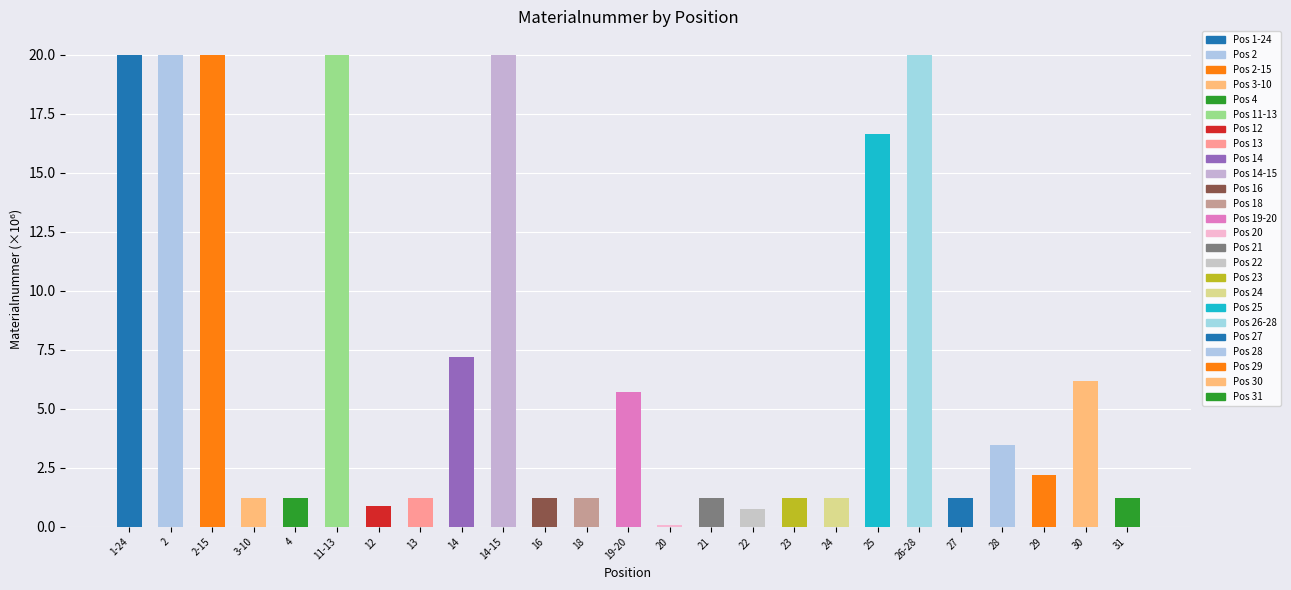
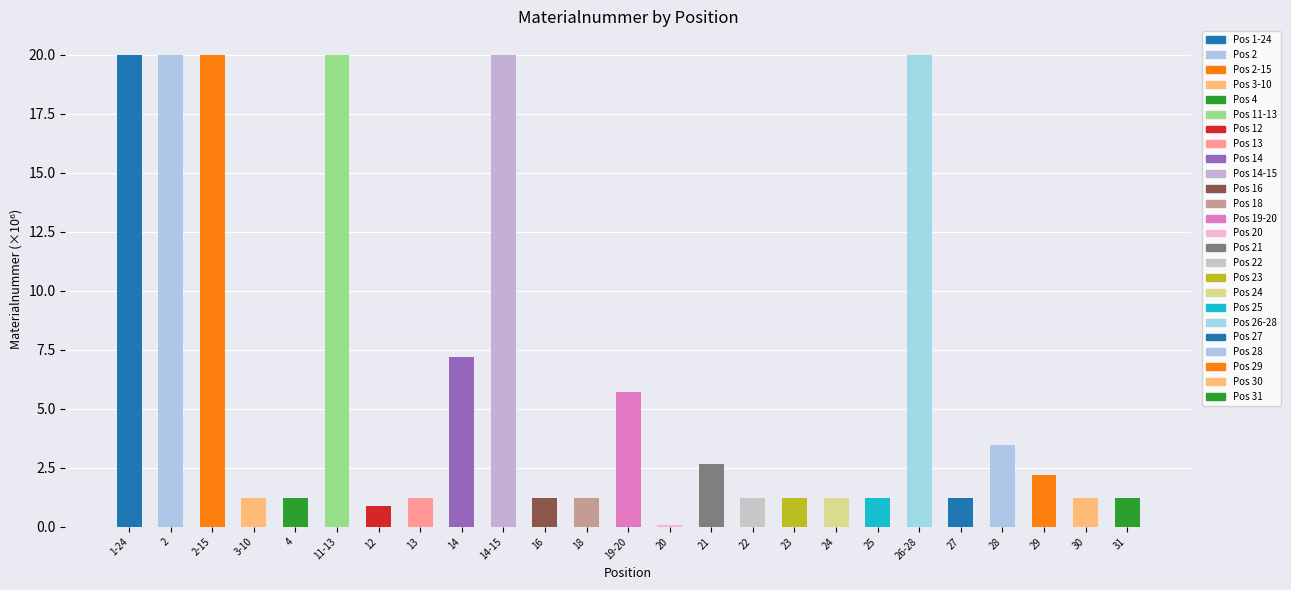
  {
    "1-24": 20.0,
    "2": 20.0,
    "2-15": 20.0,
    "3-10": 1.2,
    "4": 1.2,
    "11-13": 20.0,
    "12": 0.9,
    "13": 1.2,
    "14": 7.2,
    "14-15": 20.0,
    "16": 1.2,
    "18": 1.2,
    "19-20": 5.7,
-   "21": 1.2,
-   "22": 0.7,
+   "21": 2.7,
+   "22": 1.2,
    "23": 1.2,
    "24": 1.2,
-   "25": 16.7,
+   "25": 1.2,
    "26-28": 20.0,
    "27": 1.2,
    "28": 3.5,
    "29": 2.2,
-   "30": 6.2,
+   "30": 1.2,
    "31": 1.2
  }
